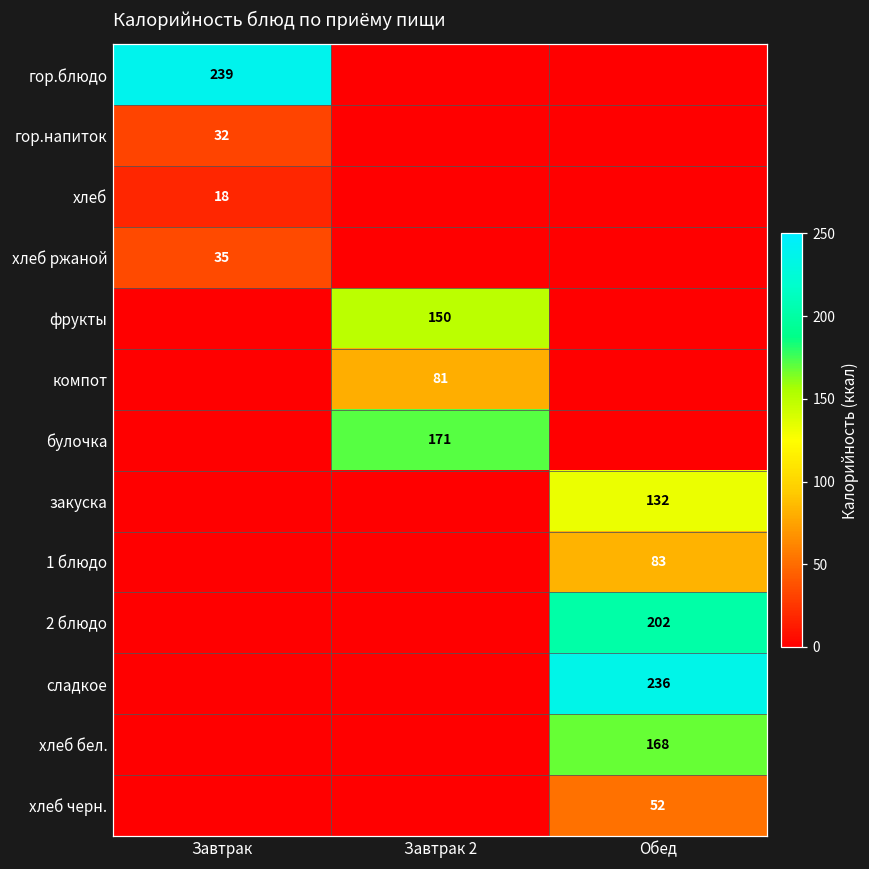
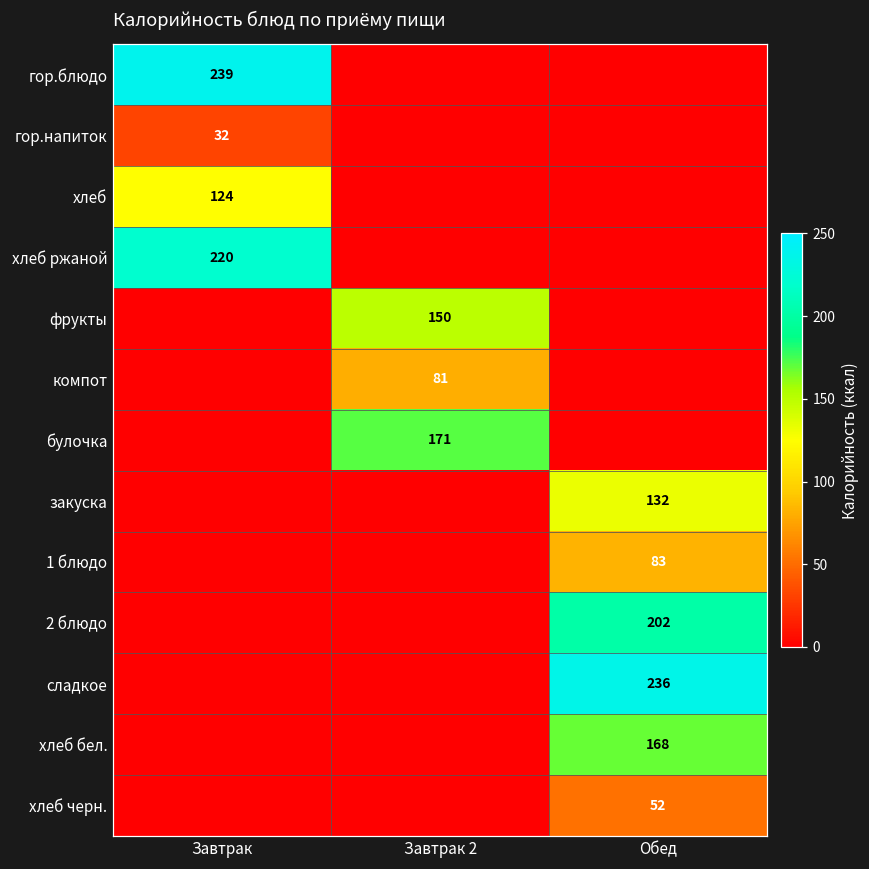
  {
    "гор.блюдо": {
      "Завтрак": 239
    },
    "гор.напиток": {
      "Завтрак": 32
    },
    "хлеб": {
-     "Завтрак": 18
+     "Завтрак": 124
    },
    "хлеб ржаной": {
-     "Завтрак": 35
+     "Завтрак": 220
    },
    "фрукты": {
      "Завтрак 2": 150
    },
    "компот": {
      "Завтрак 2": 81
    },
    "булочка": {
      "Завтрак 2": 171
    },
    "закуска": {
      "Обед": 132
    },
    "1 блюдо": {
      "Обед": 83
    },
    "2 блюдо": {
      "Обед": 202
    },
    "сладкое": {
      "Обед": 236
    },
    "хлеб бел.": {
      "Обед": 168
    },
    "хлеб черн.": {
      "Обед": 52
    }
  }
